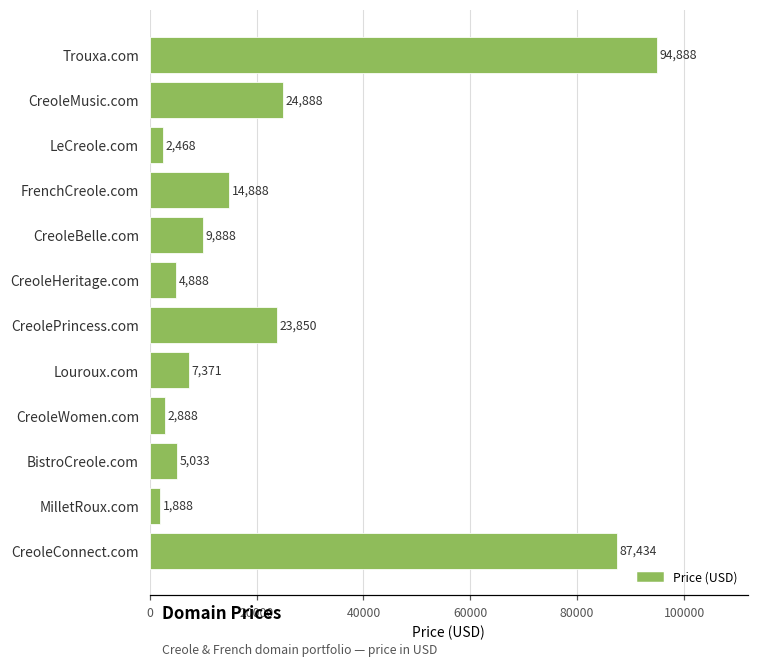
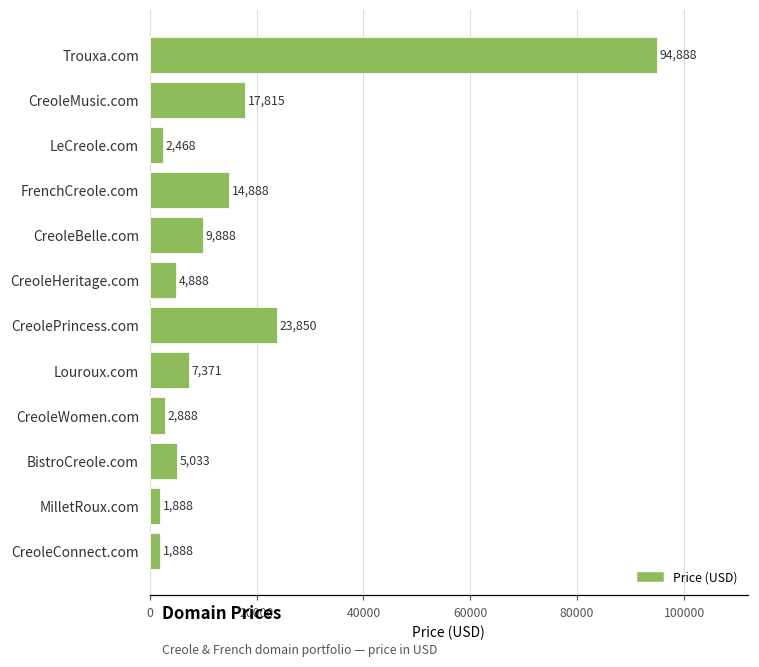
  {
    "Trouxa.com": "94,888",
-   "CreoleMusic.com": "24,888",
+   "CreoleMusic.com": "17,815",
    "LeCreole.com": "2,468",
    "FrenchCreole.com": "14,888",
    "CreoleBelle.com": "9,888",
    "CreoleHeritage.com": "4,888",
    "CreolePrincess.com": "23,850",
    "Louroux.com": "7,371",
    "CreoleWomen.com": "2,888",
    "BistroCreole.com": "5,033",
    "MilletRoux.com": "1,888",
-   "CreoleConnect.com": "87,434"
+   "CreoleConnect.com": "1,888"
  }
